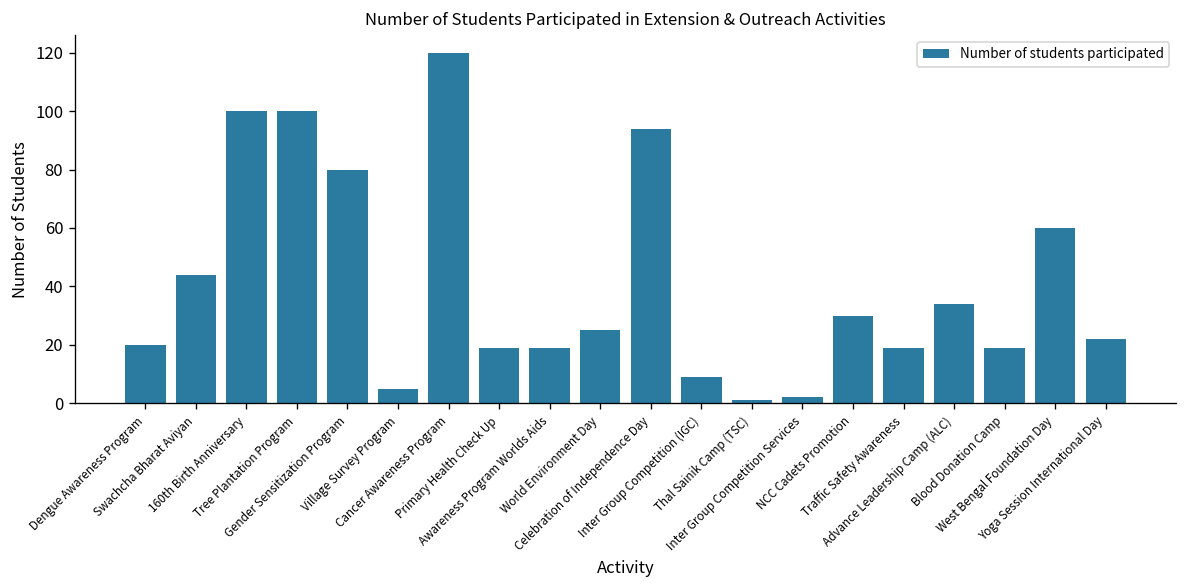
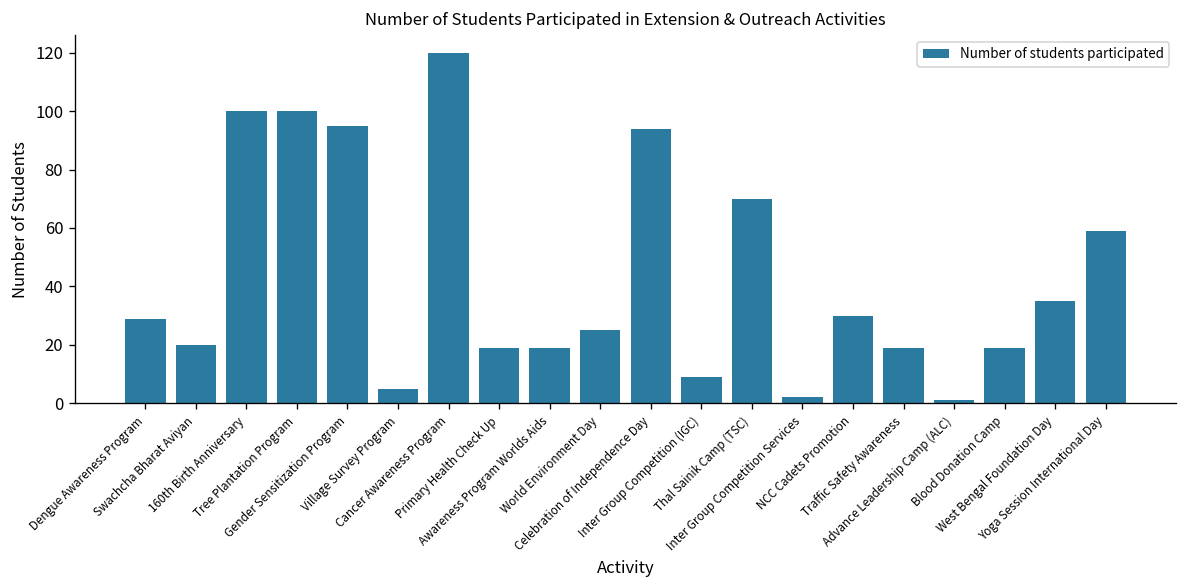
  {
-   "Dengue Awareness Program": 20,
-   "Swachcha Bharat Aviyan": 44,
+   "Dengue Awareness Program": 29,
+   "Swachcha Bharat Aviyan": 20,
    "160th Birth Anniversary": 100,
    "Tree Plantation Program": 100,
-   "Gender Sensitization Program": 80,
+   "Gender Sensitization Program": 95,
    "Village Survey Program": 5,
    "Cancer Awareness Program": 120,
    "Primary Health Check Up": 19,
    "Awareness Program Worlds Aids": 19,
    "World Environment Day": 25,
    "Celebration of Independence Day": 94,
    "Inter Group Competition (IGC)": 9,
-   "Thal Sainik Camp (TSC)": 1,
+   "Thal Sainik Camp (TSC)": 70,
    "Inter Group Competition Services": 2,
    "NCC Cadets Promotion": 30,
    "Traffic Safety Awareness": 19,
-   "Advance Leadership Camp (ALC)": 34,
+   "Advance Leadership Camp (ALC)": 1,
    "Blood Donation Camp": 19,
-   "West Bengal Foundation Day": 60,
-   "Yoga Session International Day": 22
+   "West Bengal Foundation Day": 35,
+   "Yoga Session International Day": 59
  }
